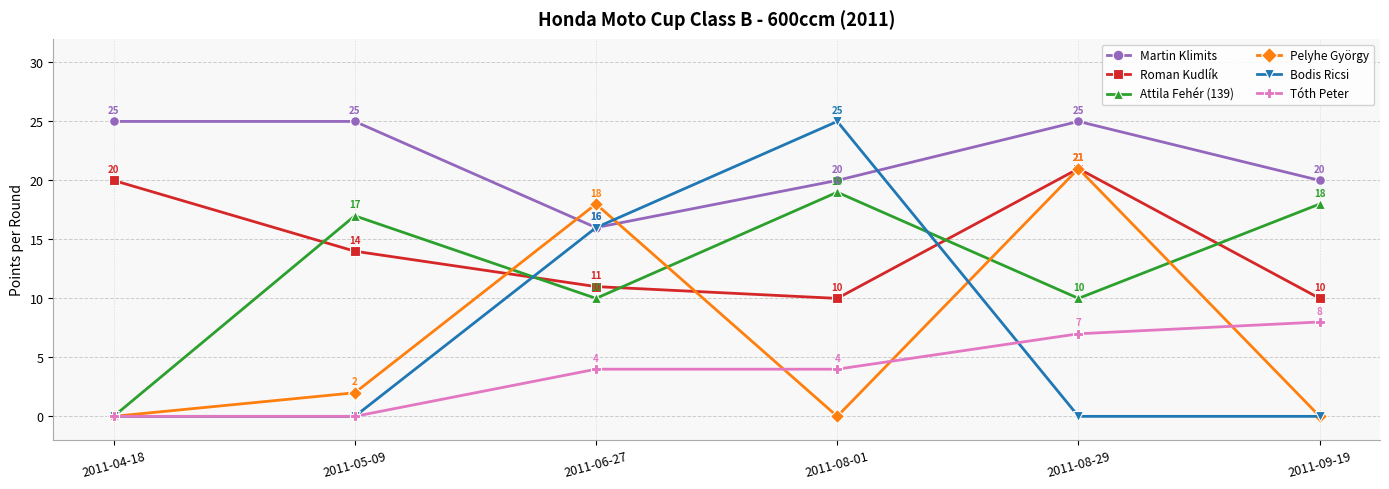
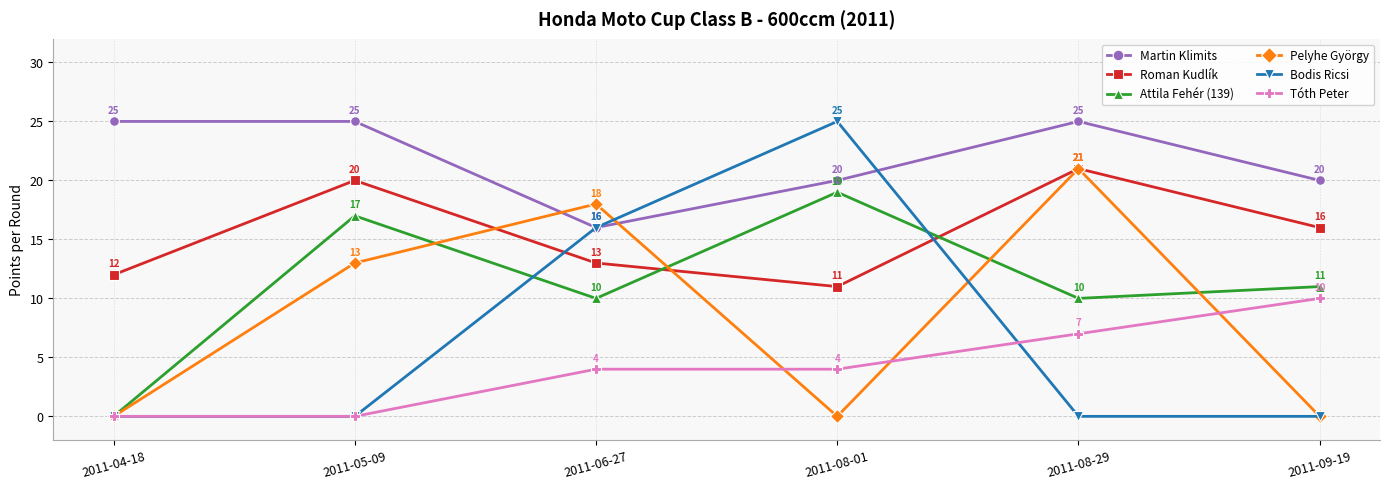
  {
    "Martin Klimits": {
      "2011-04-18": 25,
      "2011-05-09": 25,
      "2011-08-01": 20,
      "2011-08-29": 25,
      "2011-09-19": 20
    },
    "Roman Kudlík": {
-     "2011-04-18": 20,
-     "2011-05-09": 14,
-     "2011-06-27": 11,
-     "2011-08-01": 10,
-     "2011-09-19": 10
+     "2011-04-18": 12,
+     "2011-05-09": 20,
+     "2011-06-27": 13,
+     "2011-08-01": 11,
+     "2011-09-19": 16
    },
    "Attila Fehér (139)": {
      "2011-05-09": 17,
      "2011-08-29": 10,
-     "2011-09-19": 18
+     "2011-09-19": 11
    },
    "Pelyhe György": {
-     "2011-05-09": 2,
+     "2011-05-09": 13,
      "2011-06-27": 18
    },
    "Bodis Ricsi": {
      "2011-08-01": 25
    },
    "Tóth Peter": {
      "2011-06-27": 4,
      "2011-08-01": 4,
      "2011-08-29": 7,
-     "2011-09-19": 8
+     "2011-09-19": 10
    }
  }
